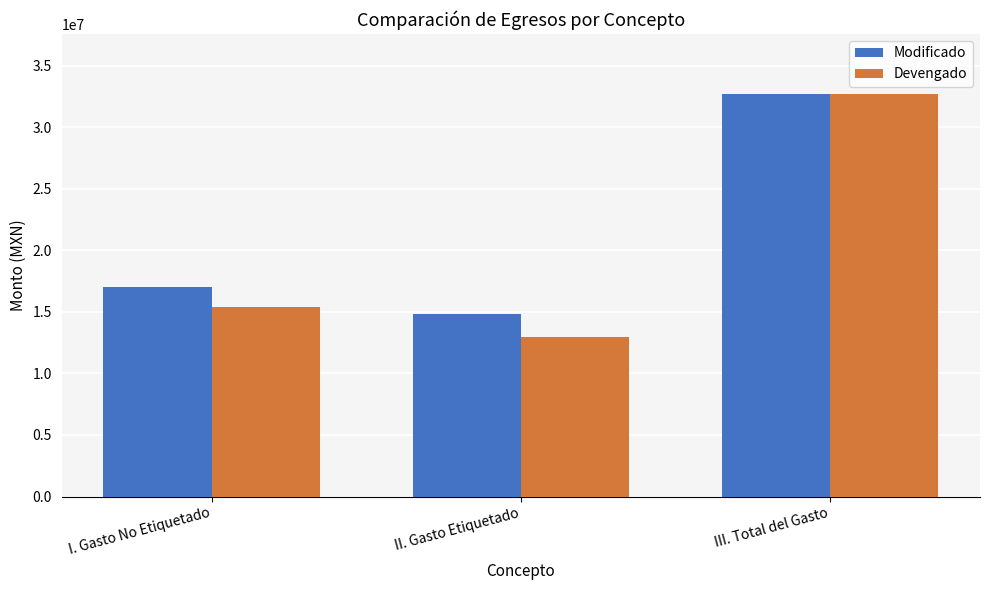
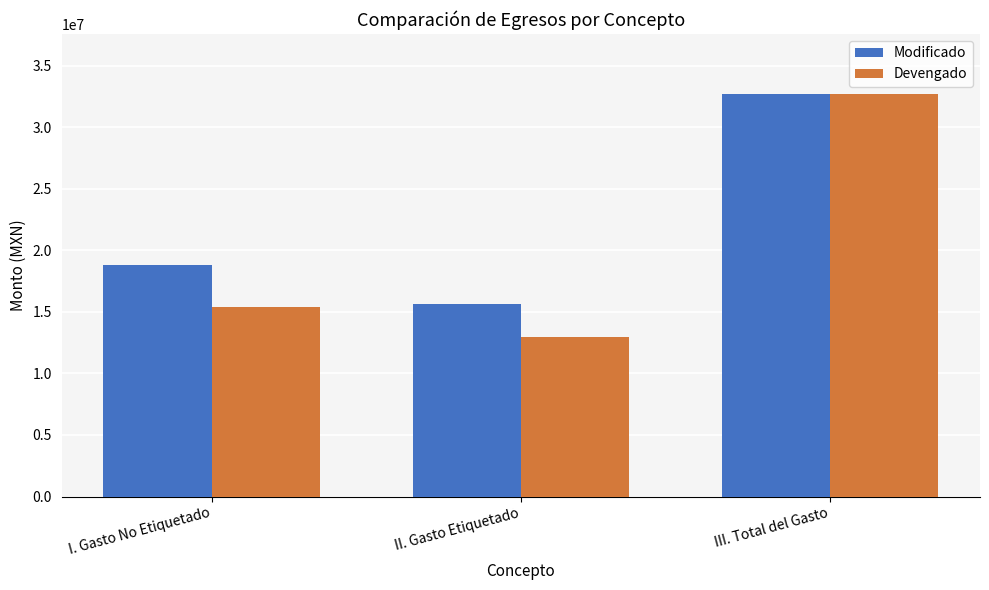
  {
    "Modificado": {
-     "I. Gasto No Etiquetado": 17000000,
-     "II. Gasto Etiquetado": 14900000,
+     "I. Gasto No Etiquetado": 18800000,
+     "II. Gasto Etiquetado": 15600000,
      "III. Total del Gasto": 32700000
    },
    "Devengado": {
      "I. Gasto No Etiquetado": 15400000,
      "II. Gasto Etiquetado": 12900000,
      "III. Total del Gasto": 32700000
    }
  }
